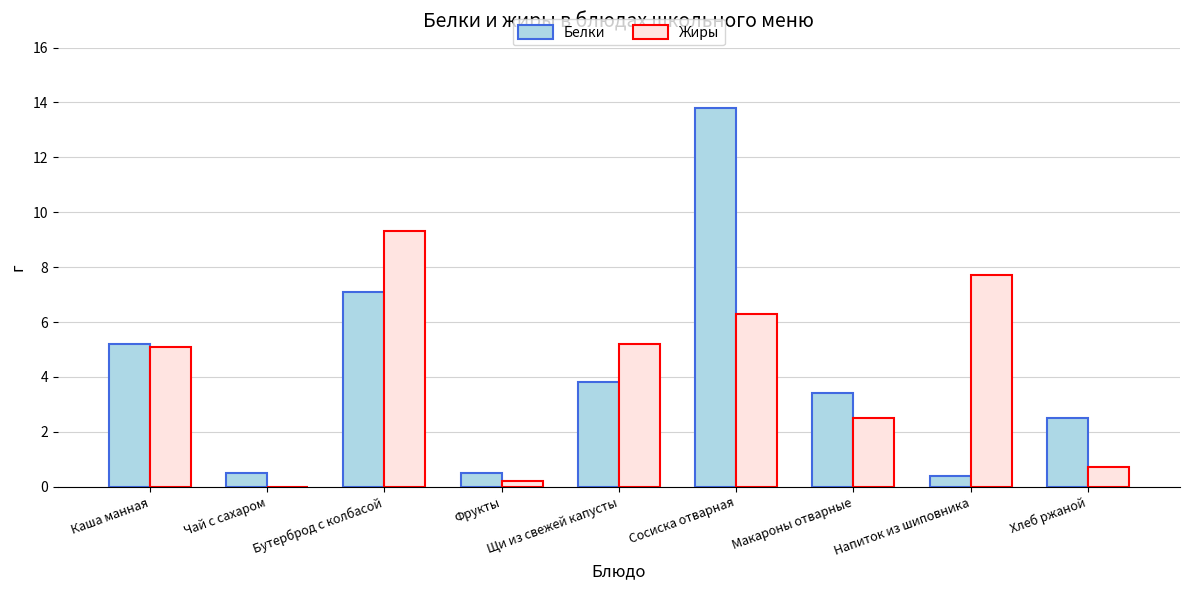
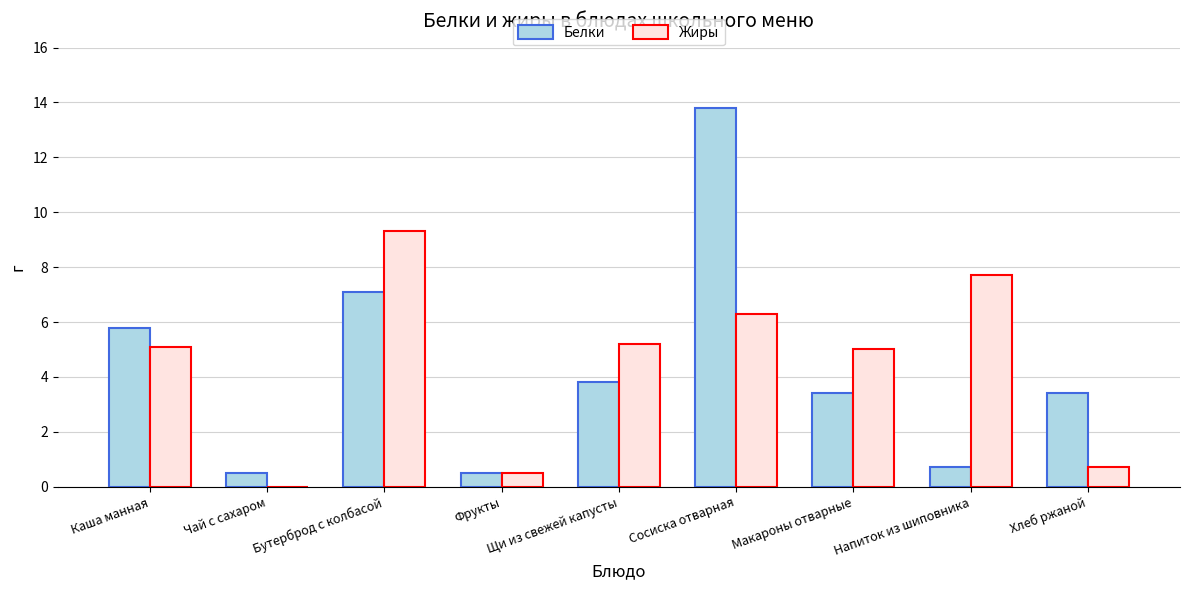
  {
    "Белки": {
-     "Каша манная": 5.2,
+     "Каша манная": 5.8,
      "Чай с сахаром": 0.5,
      "Бутерброд с колбасой": 7.1,
      "Фрукты": 0.5,
      "Щи из свежей капусты": 3.8,
      "Сосиска отварная": 13.8,
      "Макароны отварные": 3.4,
-     "Напиток из шиповника": 0.4,
-     "Хлеб ржаной": 2.5
+     "Напиток из шиповника": 0.7,
+     "Хлеб ржаной": 3.4
    },
    "Жиры": {
      "Каша манная": 5.1,
      "Чай с сахаром": 0.0,
      "Бутерброд с колбасой": 9.3,
-     "Фрукты": 0.2,
+     "Фрукты": 0.5,
      "Щи из свежей капусты": 5.2,
      "Сосиска отварная": 6.3,
-     "Макароны отварные": 2.5,
+     "Макароны отварные": 5.0,
      "Напиток из шиповника": 7.7,
      "Хлеб ржаной": 0.7
    }
  }
